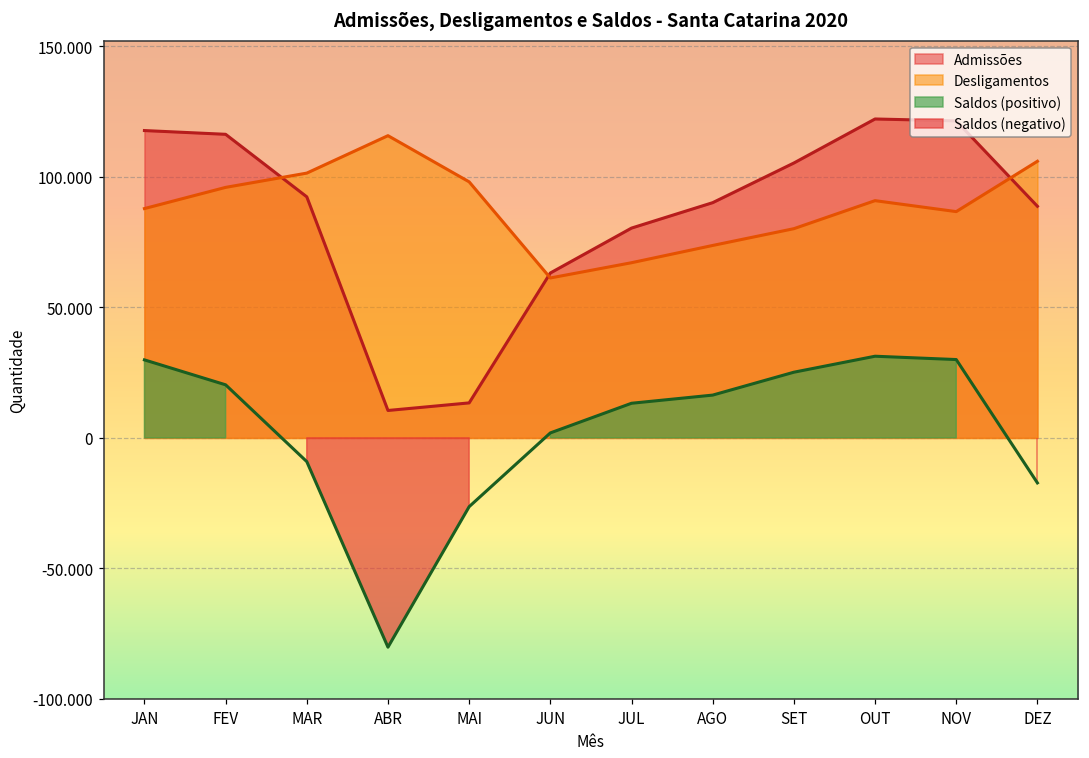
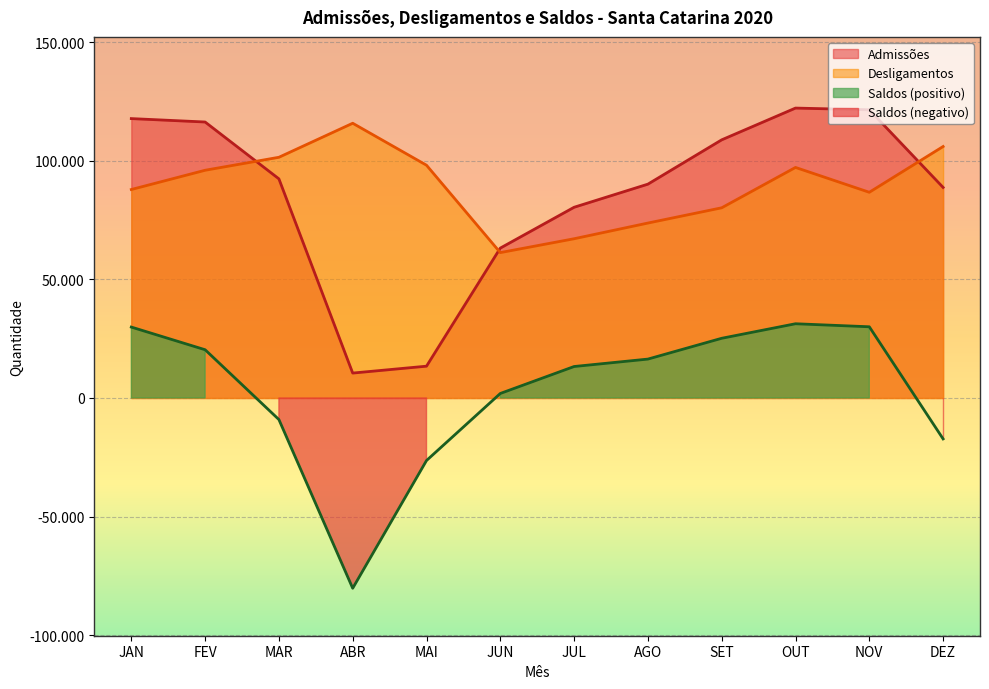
  {
    "Admissões": {
      "JAN": 118,
      "FEV": 116,
      "MAR": 92,
      "ABR": 11,
      "MAI": 13,
      "JUN": 63,
      "JUL": 80,
      "AGO": 90,
-     "SET": 105,
+     "SET": 109,
      "OUT": 122,
      "DEZ": 89
    },
    "Desligamentos": {
      "JAN": 88,
      "FEV": 96,
      "MAR": 101,
      "ABR": 116,
      "MAI": 98,
      "JUN": 61,
      "JUL": 67,
      "AGO": 74,
      "SET": 80,
-     "OUT": 91,
+     "OUT": 97,
      "NOV": 87,
      "DEZ": 106
    }
  }
